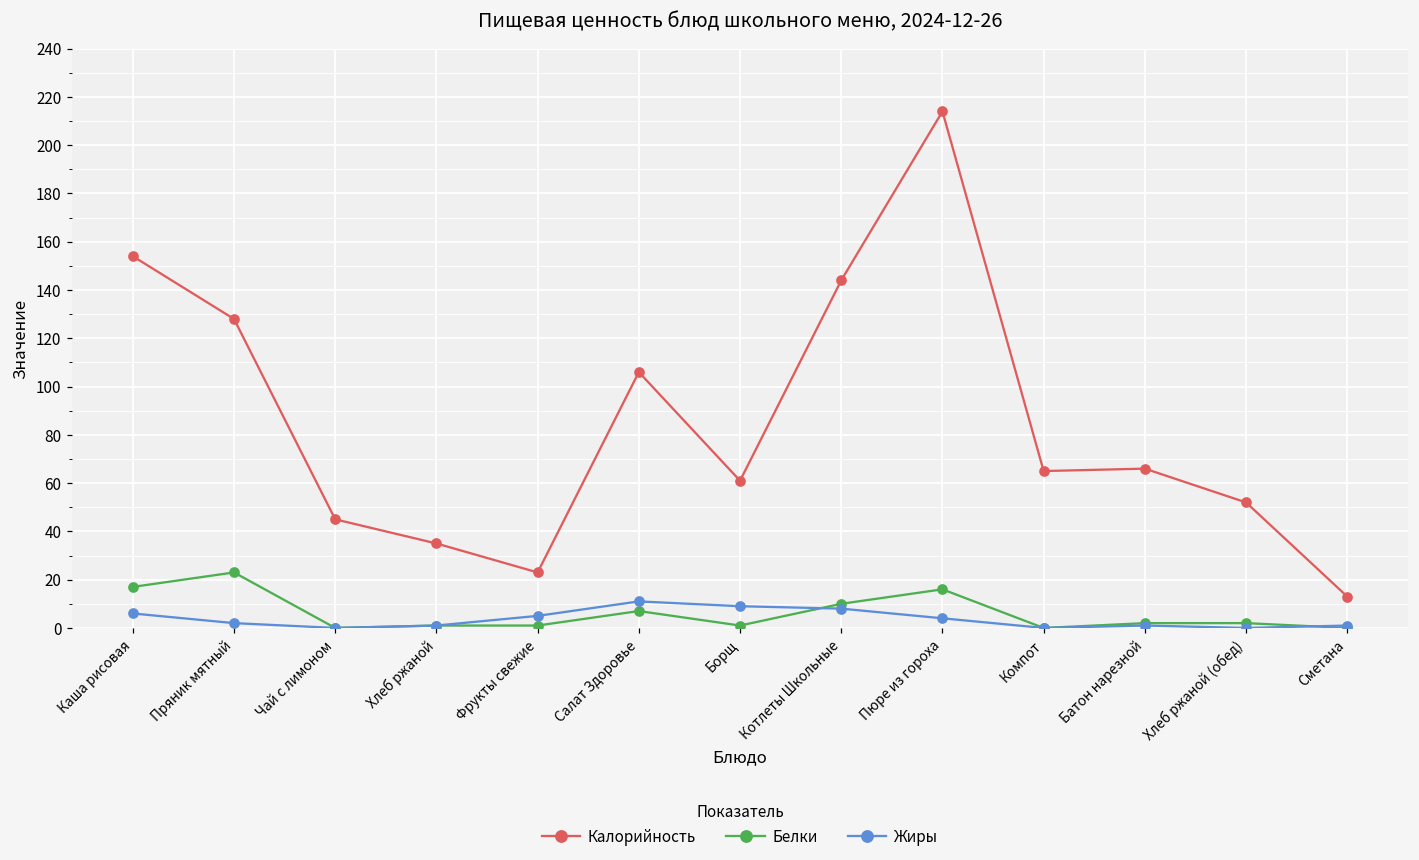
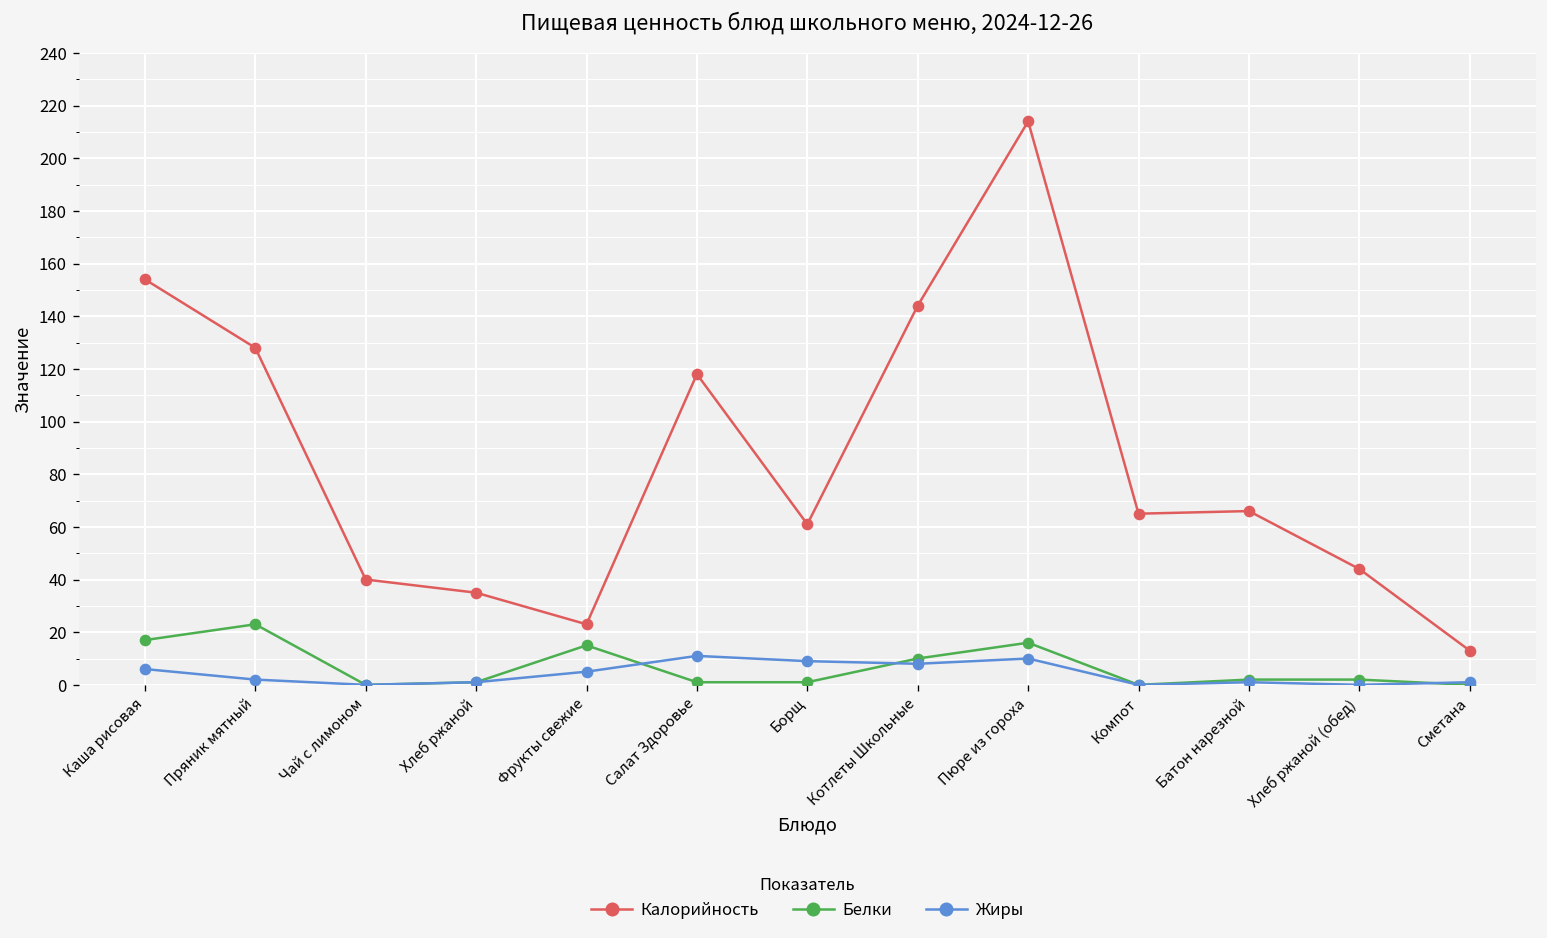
  {
    "Калорийность": {
      "Каша рисовая": 154,
      "Пряник мятный": 128,
-     "Чай с лимоном": 45,
+     "Чай с лимоном": 40,
      "Хлеб ржаной": 35,
      "Фрукты свежие": 23,
-     "Салат Здоровье": 106,
+     "Салат Здоровье": 118,
      "Борщ": 61,
      "Котлеты Школьные": 144,
      "Пюре из гороха": 214,
      "Компот": 65,
      "Батон нарезной": 66,
-     "Хлеб ржаной (обед)": 52,
+     "Хлеб ржаной (обед)": 44,
      "Сметана": 13
    },
    "Белки": {
      "Каша рисовая": 17,
      "Пряник мятный": 23,
-     "Фрукты свежие": 1,
-     "Салат Здоровье": 7,
+     "Фрукты свежие": 15,
+     "Салат Здоровье": 1,
      "Борщ": 1,
      "Котлеты Школьные": 10,
      "Пюре из гороха": 16,
      "Хлеб ржаной (обед)": 2
    },
    "Жиры": {
      "Каша рисовая": 6,
      "Пряник мятный": 2,
      "Фрукты свежие": 5,
      "Салат Здоровье": 11,
      "Борщ": 9,
      "Котлеты Школьные": 8,
-     "Пюре из гороха": 4,
+     "Пюре из гороха": 10,
      "Хлеб ржаной (обед)": 0
    }
  }
